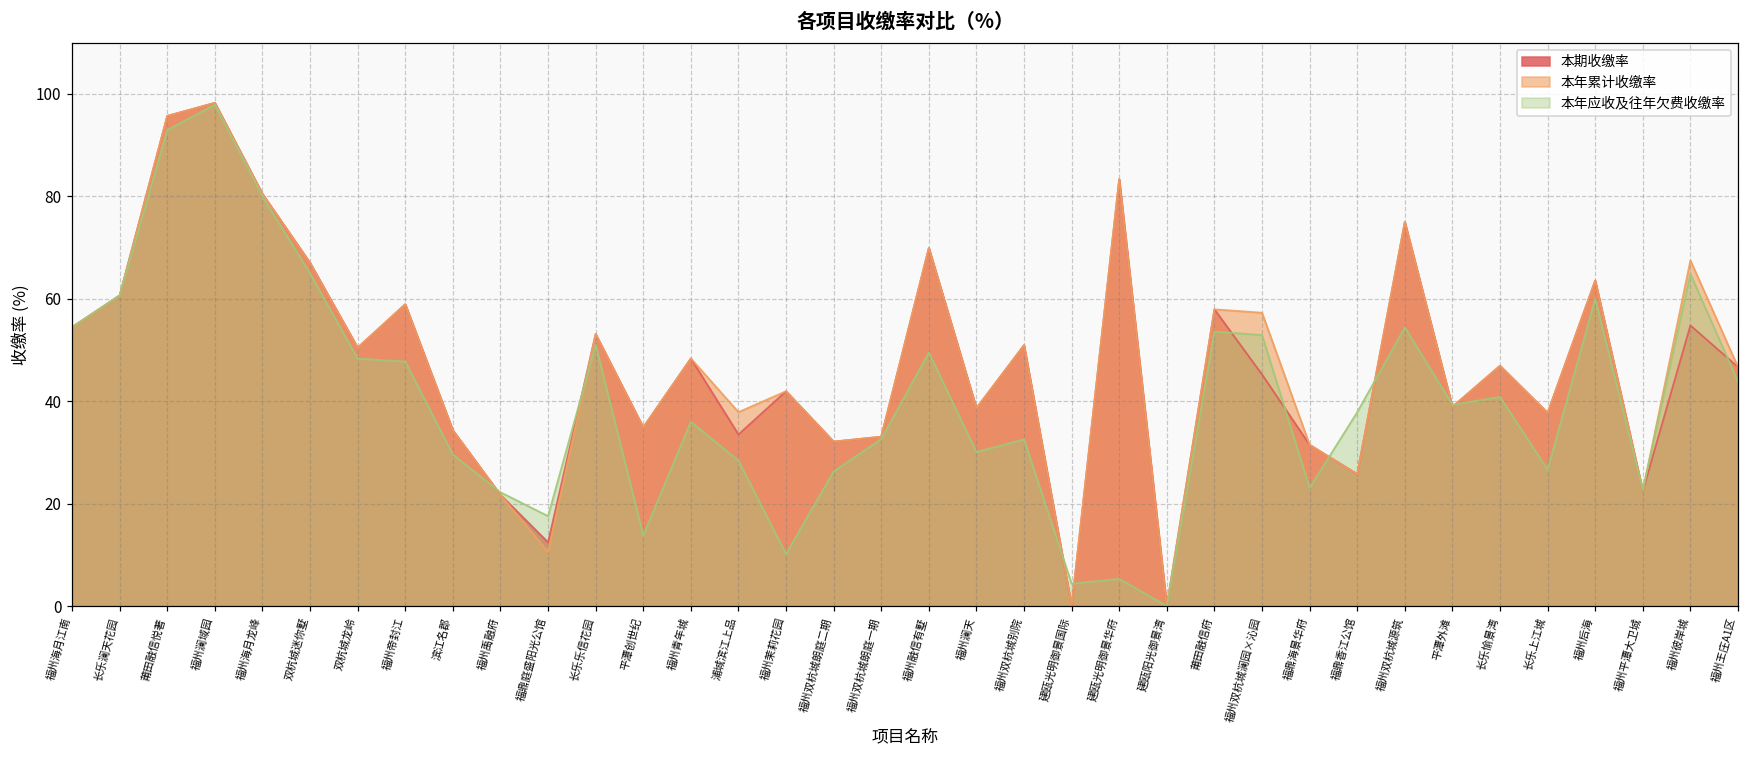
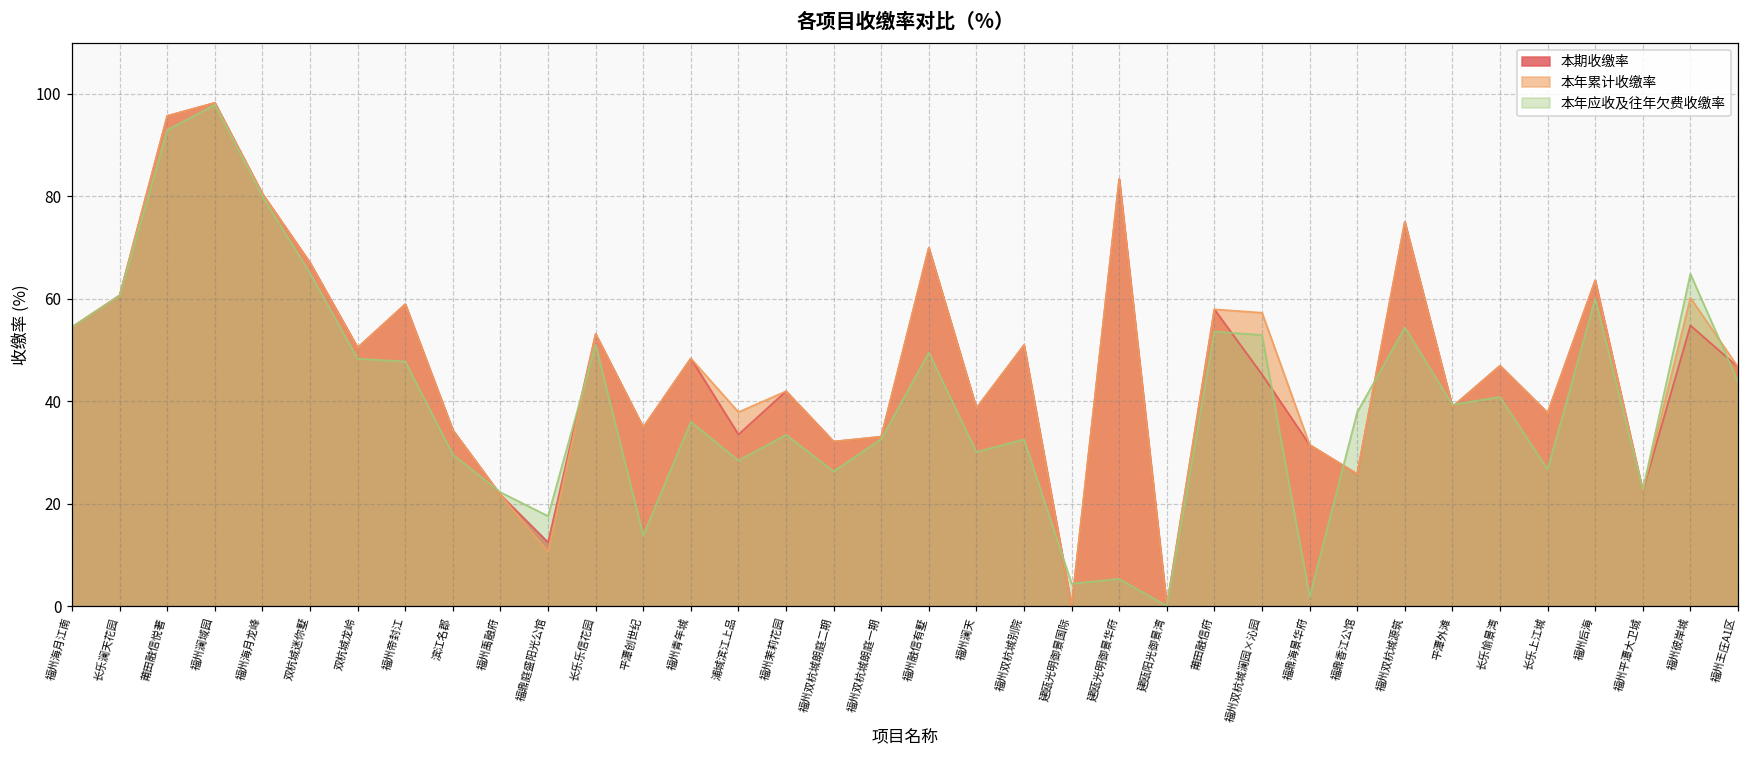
  {
    "本期收缴率": {
      "福鼎庭盛阳光公馆": 12,
      "浦城滨江上品": 34,
      "福州双杭城澜园×沁园": 45,
      "福州彼岸城": 55
    },
    "本年累计收缴率": {
      "福鼎庭盛阳光公馆": 11,
      "浦城滨江上品": 38,
      "福州双杭城澜园×沁园": 57,
-     "福州彼岸城": 68
+     "福州彼岸城": 60
    },
    "本年应收及往年欠费收缴率": {
      "莆田融信悦著": 93,
      "双杭城迷你墅": 65,
      "双杭城龙岭": 48,
      "福州帝封江": 48,
      "滨江名郡": 30,
      "福鼎庭盛阳光公馆": 18,
      "长乐乐信花园": 51,
      "平潭创世纪": 14,
      "福州青年城": 36,
      "浦城滨江上品": 28,
-     "福州茉莉花园": 10,
+     "福州茉莉花园": 33,
      "福州双杭城朗庭二期": 26,
      "福州融信有墅": 50,
      "福州澜天": 30,
      "福州双杭城别院": 33,
      "建瓯光明御景国际": 4,
      "建瓯光明御景华府": 5,
      "莆田融信府": 54,
      "福州双杭城澜园×沁园": 53,
-     "福鼎海景华府": 23,
+     "福鼎海景华府": 2,
      "福鼎香江公馆": 38,
      "福州双杭城源筑": 54,
      "长乐愉景湾": 41,
      "长乐上江城": 27,
      "福州后海": 60,
      "福州彼岸城": 65,
      "福州王庄A1区": 44
    }
  }
